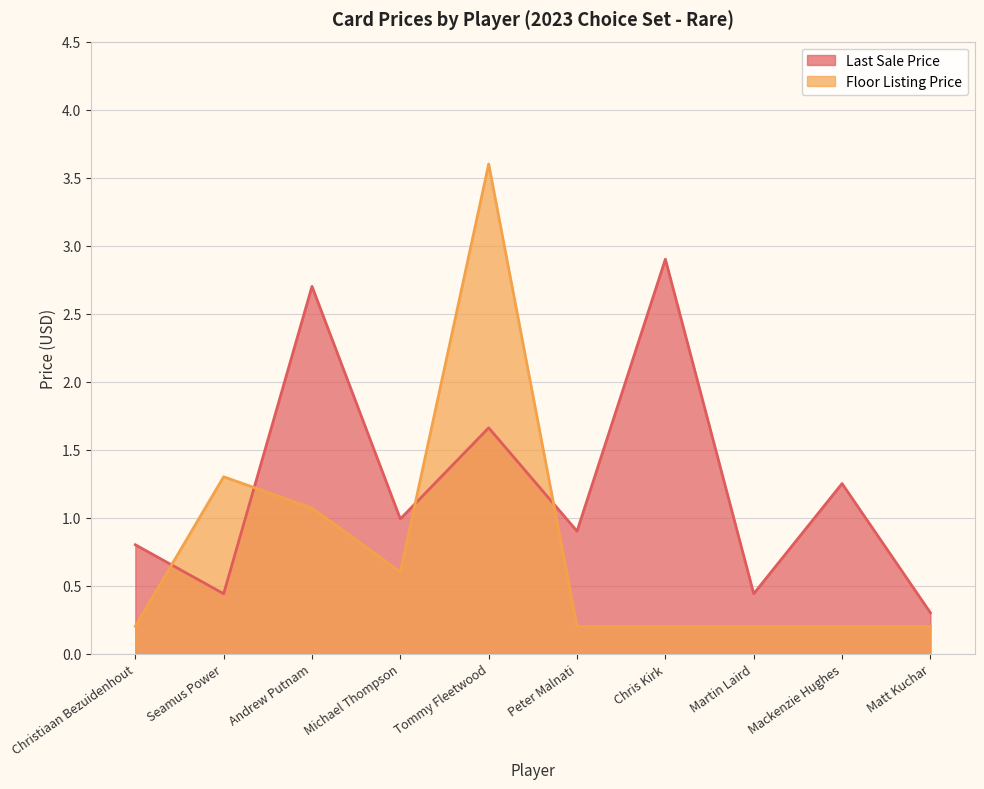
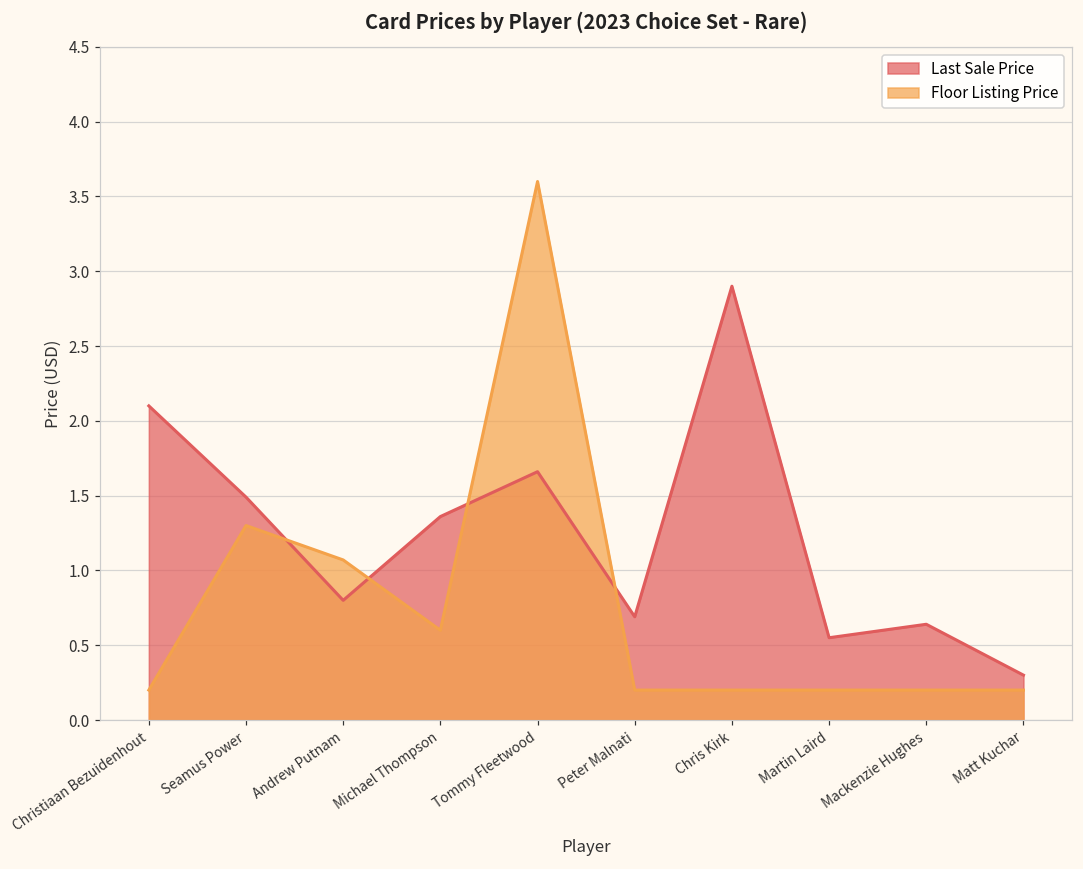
  {
    "Last Sale Price": {
-     "Christiaan Bezuidenhout": 0.8,
-     "Seamus Power": 0.44,
-     "Andrew Putnam": 2.7,
-     "Michael Thompson": 0.99,
+     "Christiaan Bezuidenhout": 2.1,
+     "Seamus Power": 1.49,
+     "Andrew Putnam": 0.8,
+     "Michael Thompson": 1.36,
      "Tommy Fleetwood": 1.66,
-     "Peter Malnati": 0.90,
+     "Peter Malnati": 0.69,
      "Chris Kirk": 2.90,
-     "Martin Laird": 0.44,
-     "Mackenzie Hughes": 1.25,
+     "Martin Laird": 0.55,
+     "Mackenzie Hughes": 0.64,
      "Matt Kuchar": 0.30
    },
    "Floor Listing Price": {
      "Christiaan Bezuidenhout": 0.20,
      "Seamus Power": 1.30,
      "Andrew Putnam": 1.07,
      "Michael Thompson": 0.60,
      "Tommy Fleetwood": 3.60,
      "Peter Malnati": 0.20,
      "Chris Kirk": 0.20,
      "Martin Laird": 0.20,
      "Mackenzie Hughes": 0.20,
      "Matt Kuchar": 0.20
    }
  }
